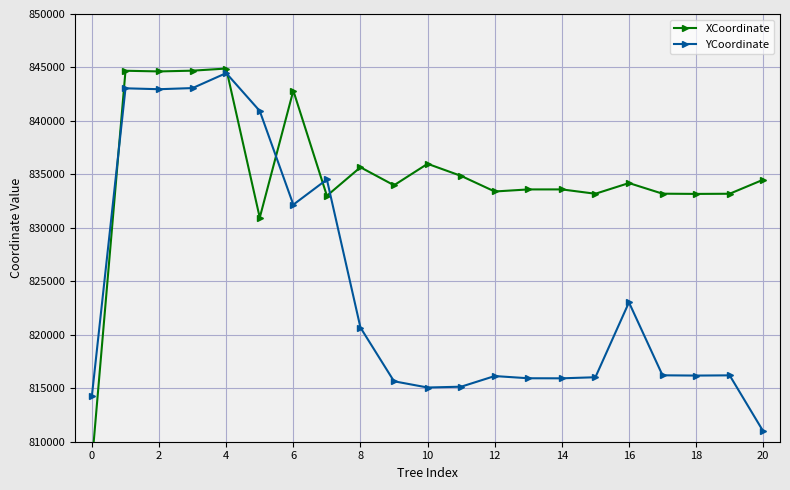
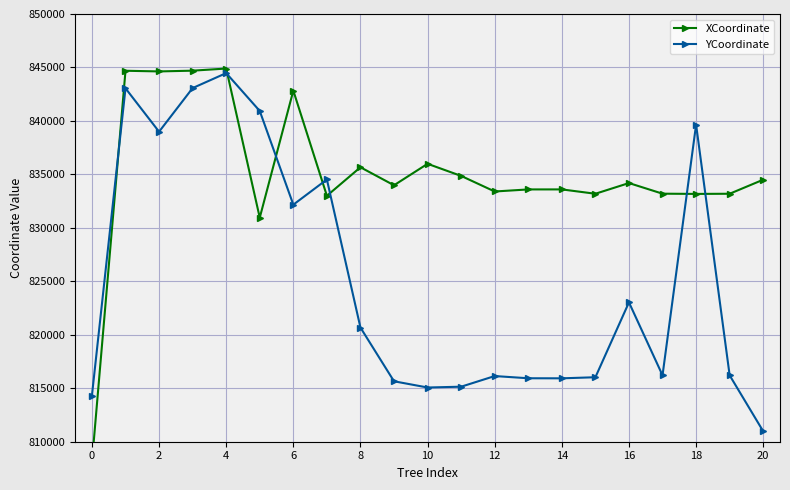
  {
    "XCoordinate": {
      "2": 844600,
      "4": 844900,
      "6": 842800,
      "8": 835700,
      "10": 836000,
      "12": 833400,
      "14": 833600,
      "16": 834200,
      "18": 833200,
      "20": 834500
    },
    "YCoordinate": {
      "0": 814300,
-     "2": 843000,
+     "2": 839000,
      "4": 844500,
      "6": 832200,
      "8": 820700,
      "10": 815100,
      "12": 816100,
      "14": 815900,
      "16": 823000,
-     "18": 816200,
+     "18": 839700,
      "20": 811000
    }
  }
